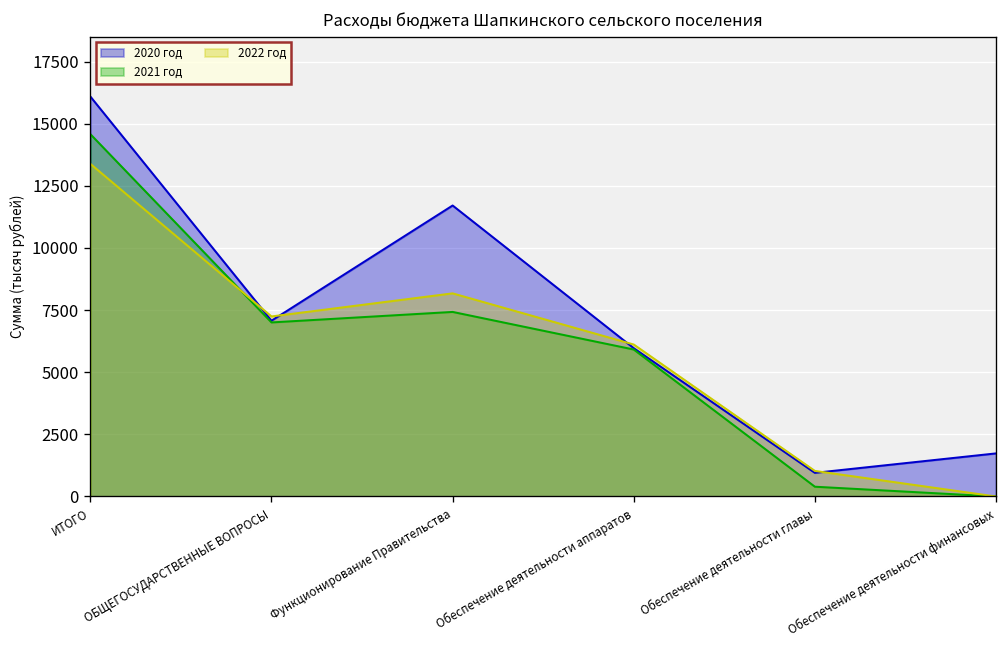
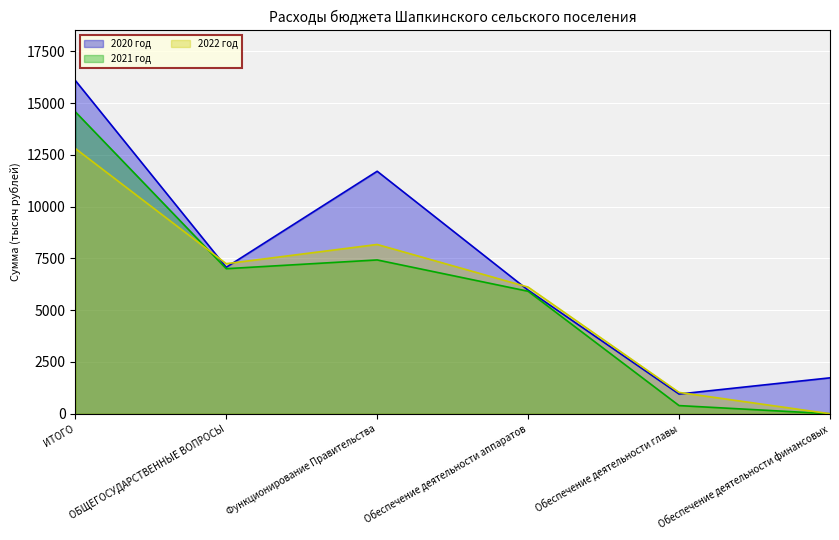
  {
    "2020 год": {
      "ИТОГО": 16100,
      "Функционирование Правительства": 11700,
      "Обеспечение деятельности финансовых": 1700
    },
    "2021 год": {
      "ИТОГО": 14600,
      "Функционирование Правительства": 7400,
      "Обеспечение деятельности главы": 400
    },
    "2022 год": {
-     "ИТОГО": 13400,
+     "ИТОГО": 12800,
      "ОБЩЕГОСУДАРСТВЕННЫЕ ВОПРОСЫ": 7200,
      "Функционирование Правительства": 8200,
      "Обеспечение деятельности аппаратов": 6100
    }
  }
